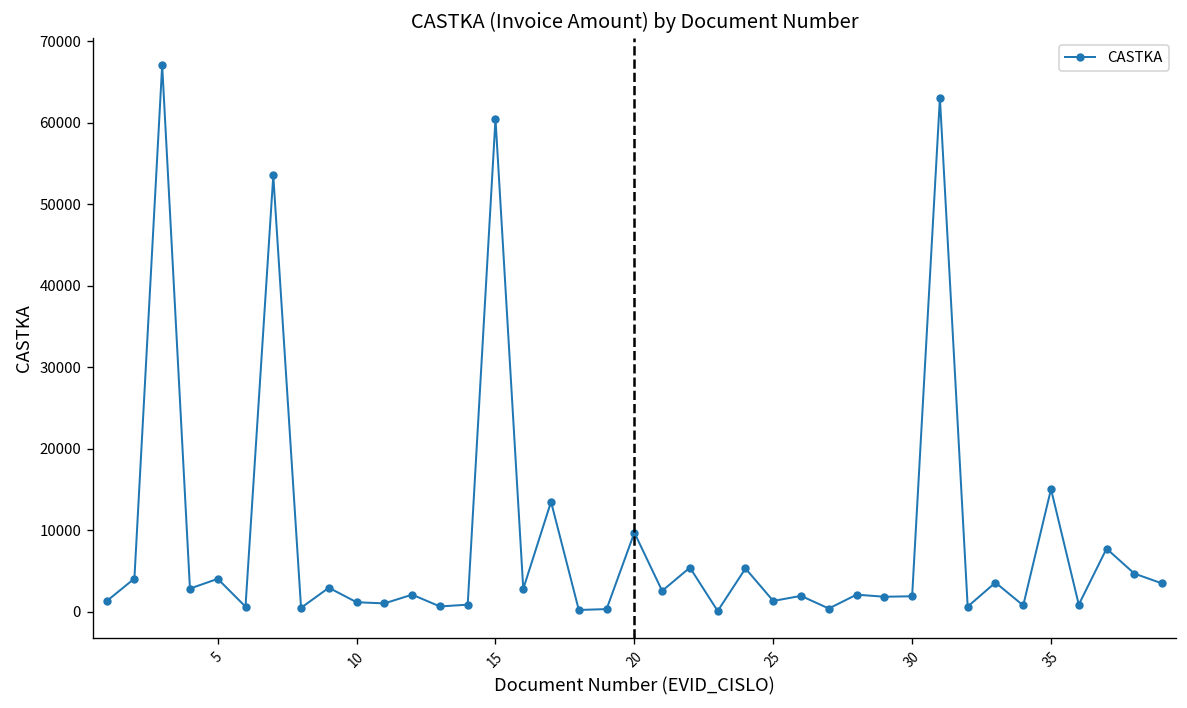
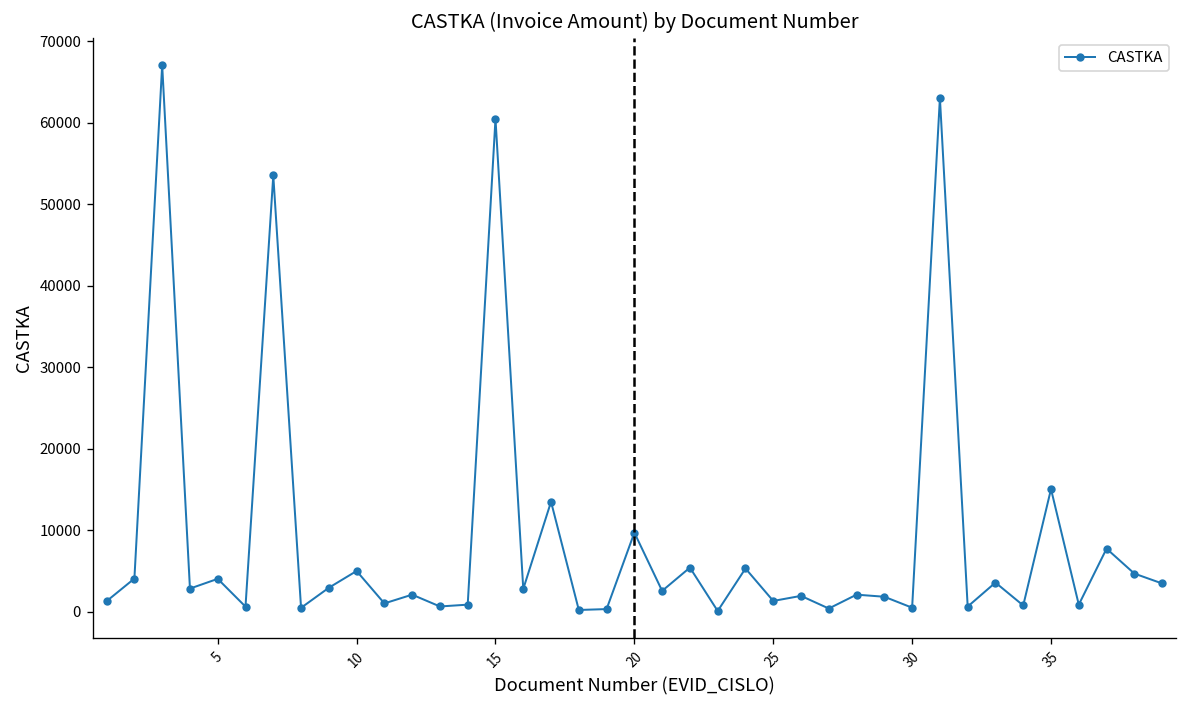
  {
    "5": 4000,
-   "10": 1000,
+   "10": 5000,
    "15": 60000,
    "20": 10000,
    "25": 1000,
-   "30": 2000,
+   "30": 1000,
    "35": 15000
  }
